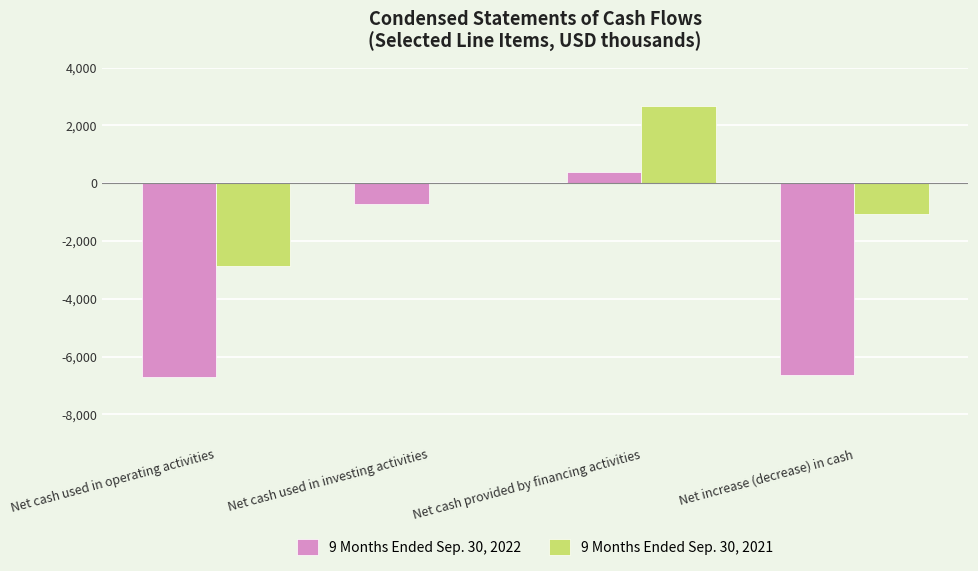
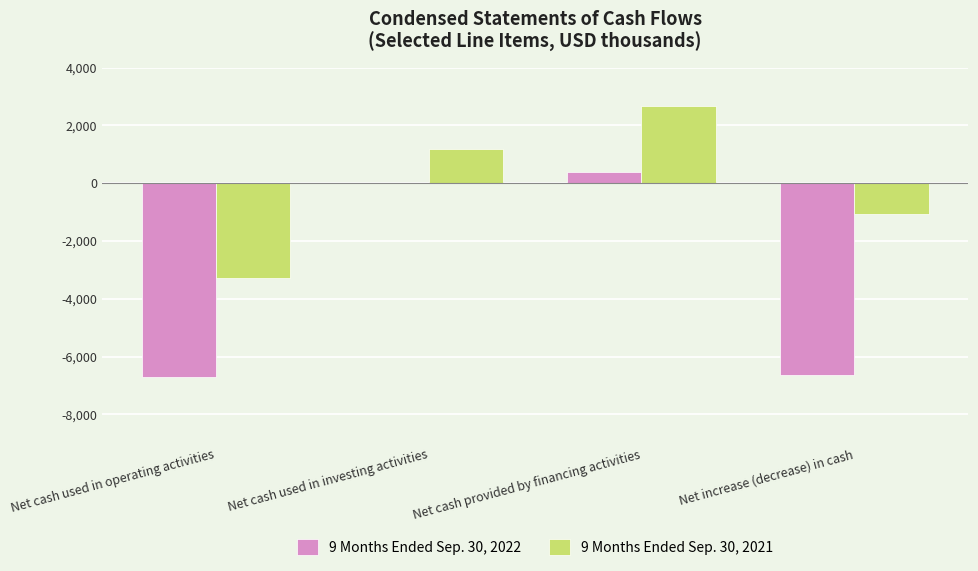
  {
    "9 Months Ended Sep. 30, 2022": {
      "Net cash used in operating activities": "-6,700",
-     "Net cash used in investing activities": "-700",
+     "Net cash used in investing activities": "0",
      "Net cash provided by financing activities": "400",
      "Net increase (decrease) in cash": "-6,600"
    },
    "9 Months Ended Sep. 30, 2021": {
-     "Net cash used in operating activities": "-2,900",
-     "Net cash used in investing activities": "0",
+     "Net cash used in operating activities": "-3,300",
+     "Net cash used in investing activities": "1,200",
      "Net cash provided by financing activities": "2,700",
      "Net increase (decrease) in cash": "-1,100"
    }
  }
